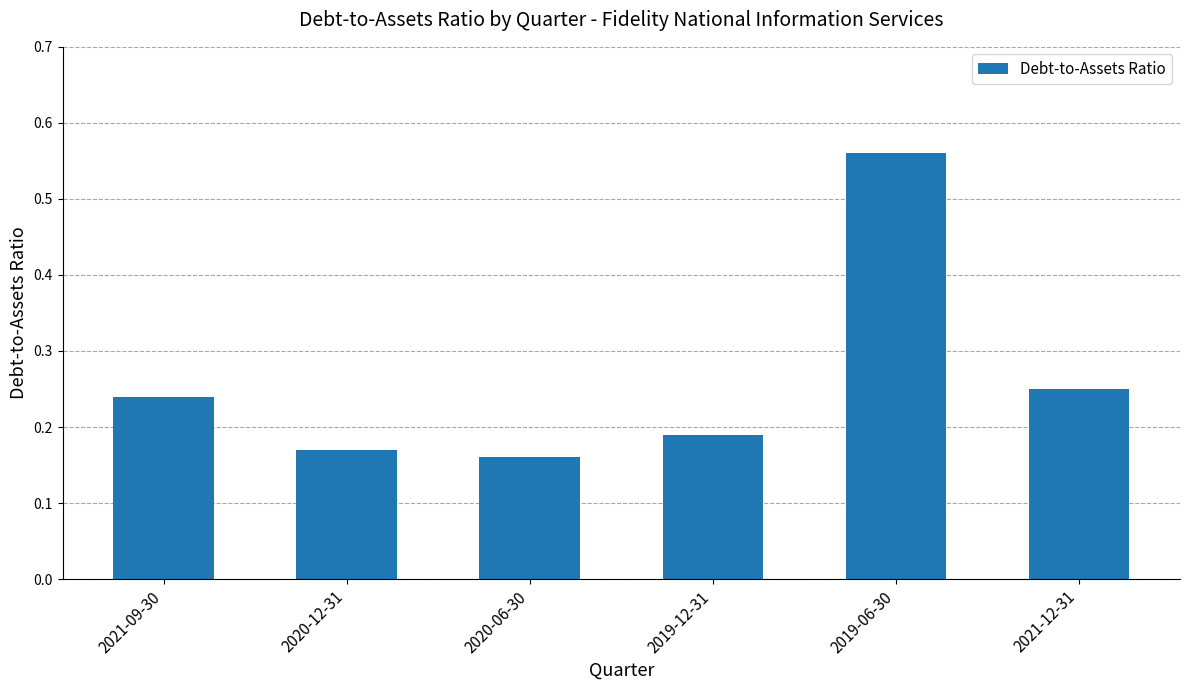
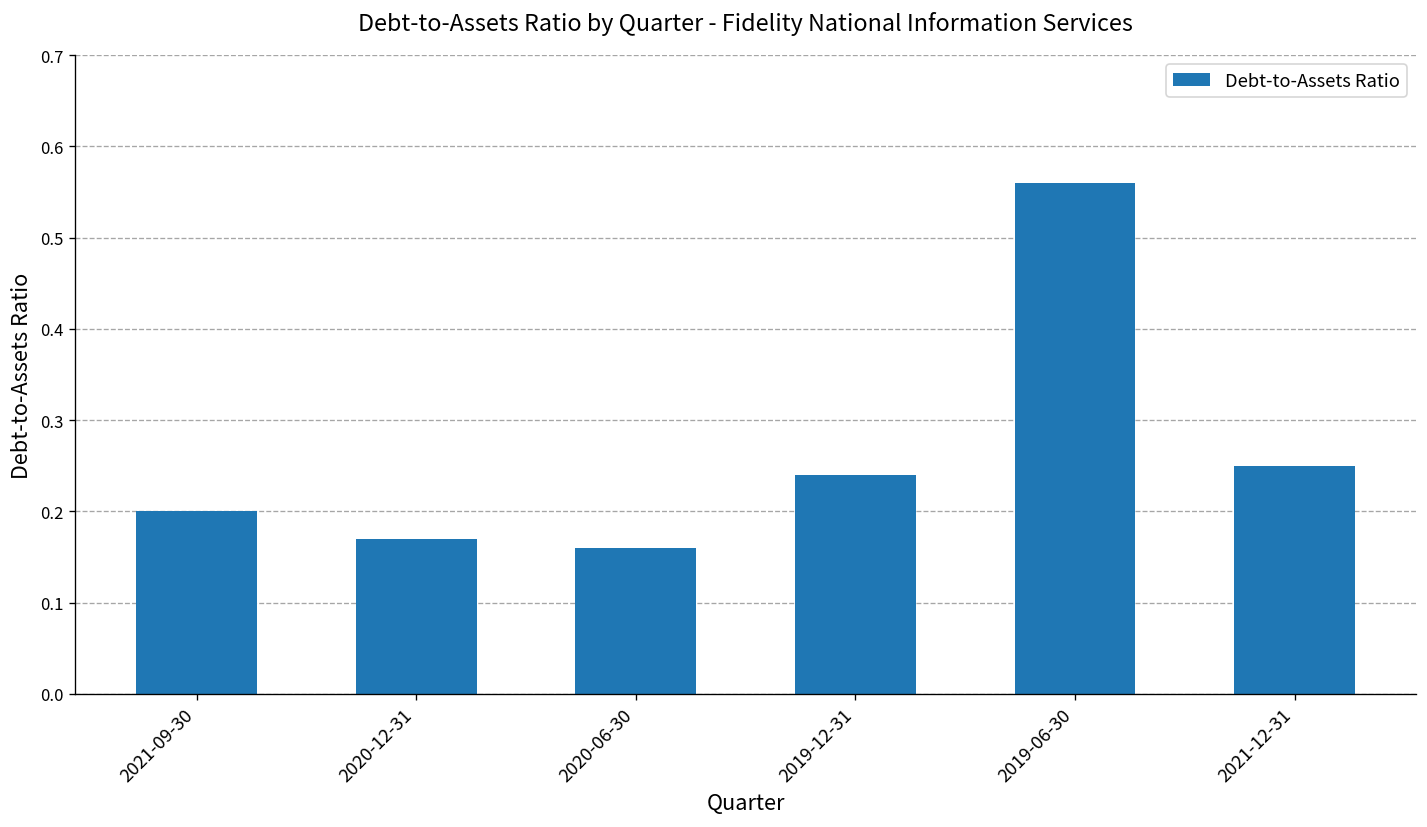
  {
-   "2021-09-30": 0.24,
+   "2021-09-30": 0.20,
    "2020-12-31": 0.17,
    "2020-06-30": 0.16,
-   "2019-12-31": 0.19,
+   "2019-12-31": 0.24,
    "2019-06-30": 0.56,
    "2021-12-31": 0.25
  }
